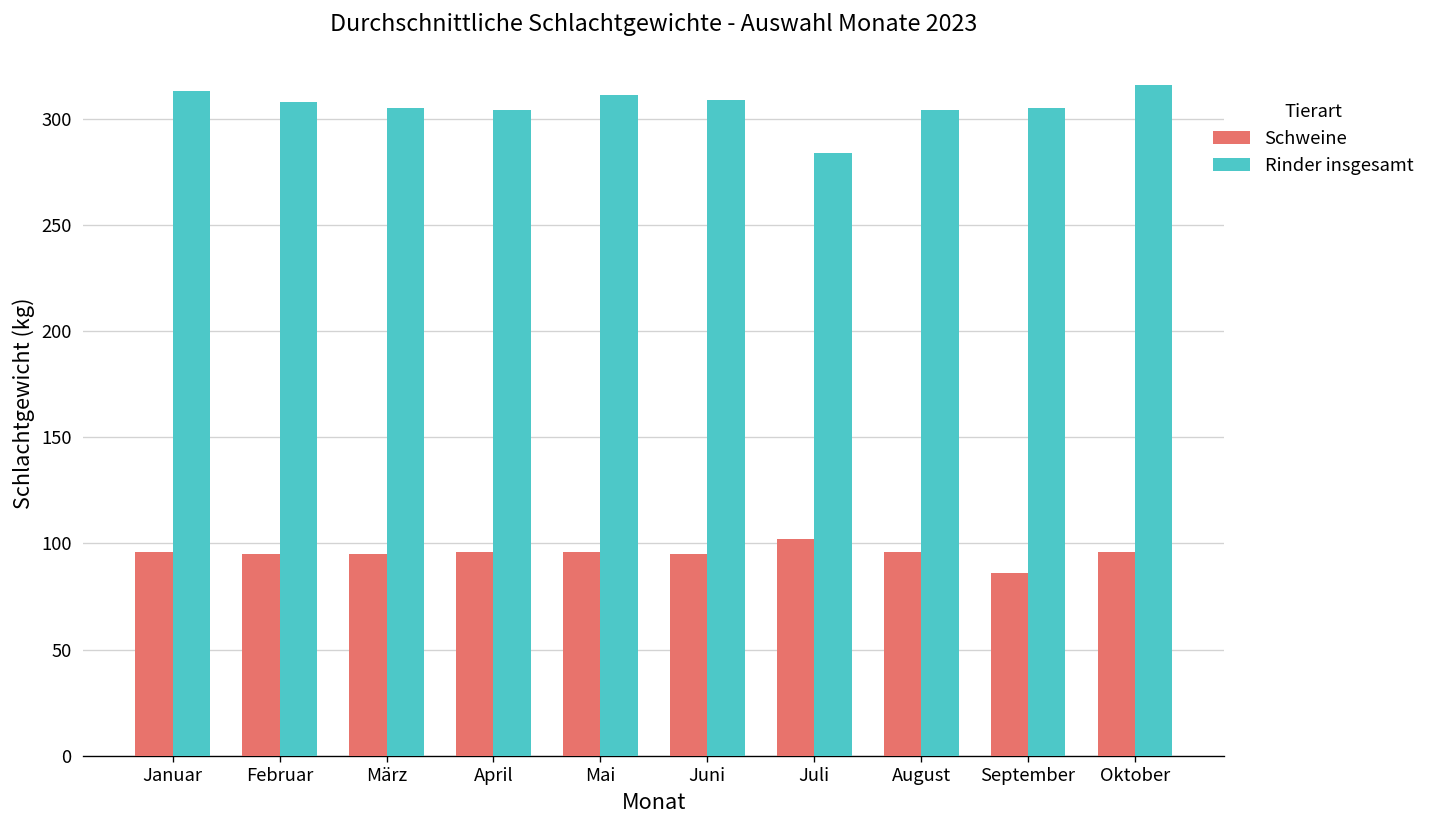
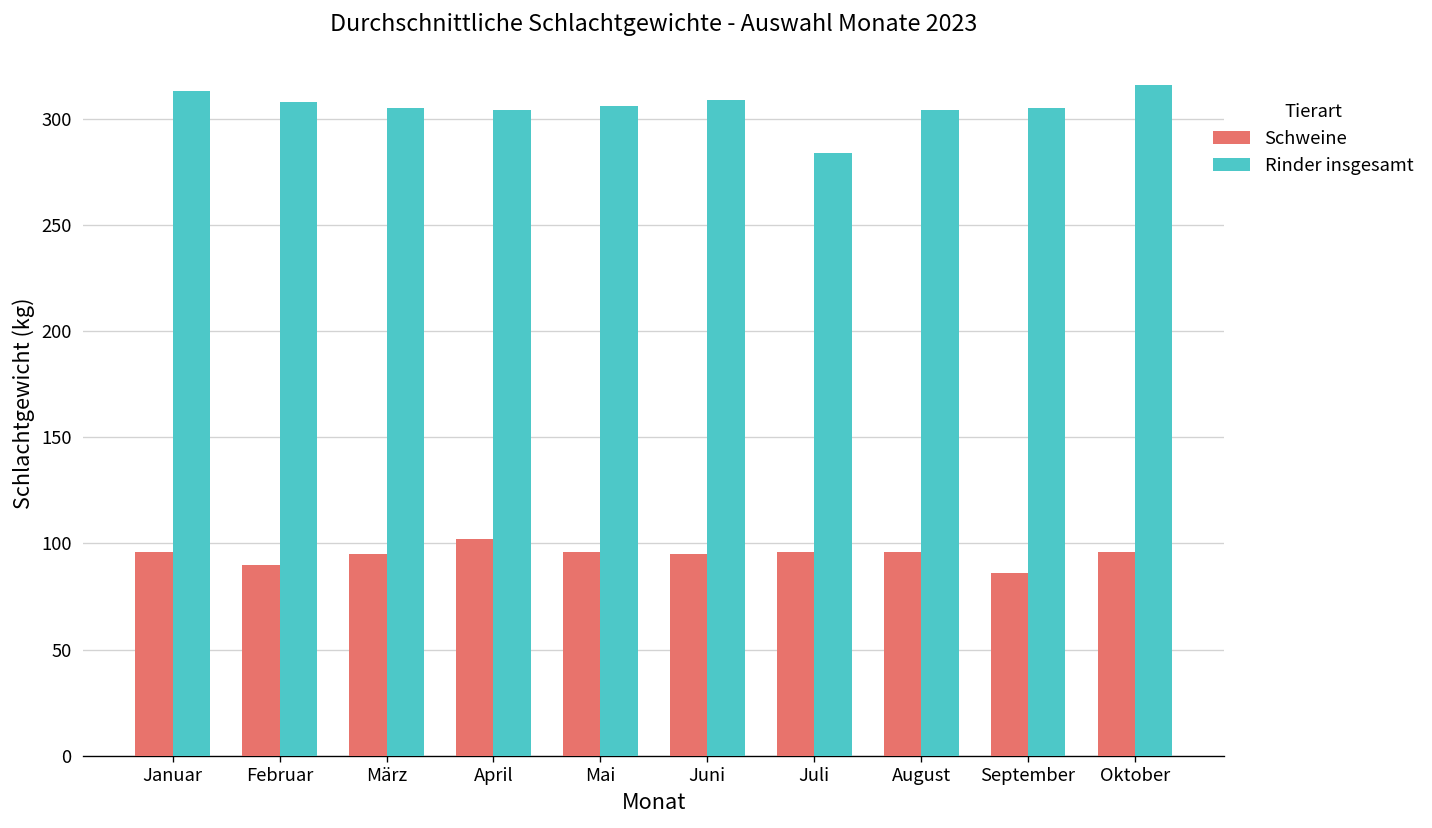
  {
    "Schweine": {
      "Januar": 96,
-     "Februar": 95,
+     "Februar": 90,
      "März": 95,
-     "April": 96,
+     "April": 102,
      "Mai": 96,
      "Juni": 95,
-     "Juli": 102,
+     "Juli": 96,
      "August": 96,
      "September": 86,
      "Oktober": 96
    },
    "Rinder insgesamt": {
      "Januar": 313,
      "Februar": 308,
      "März": 305,
      "April": 304,
-     "Mai": 311,
+     "Mai": 306,
      "Juni": 309,
      "Juli": 284,
      "August": 304,
      "September": 305,
      "Oktober": 316
    }
  }
